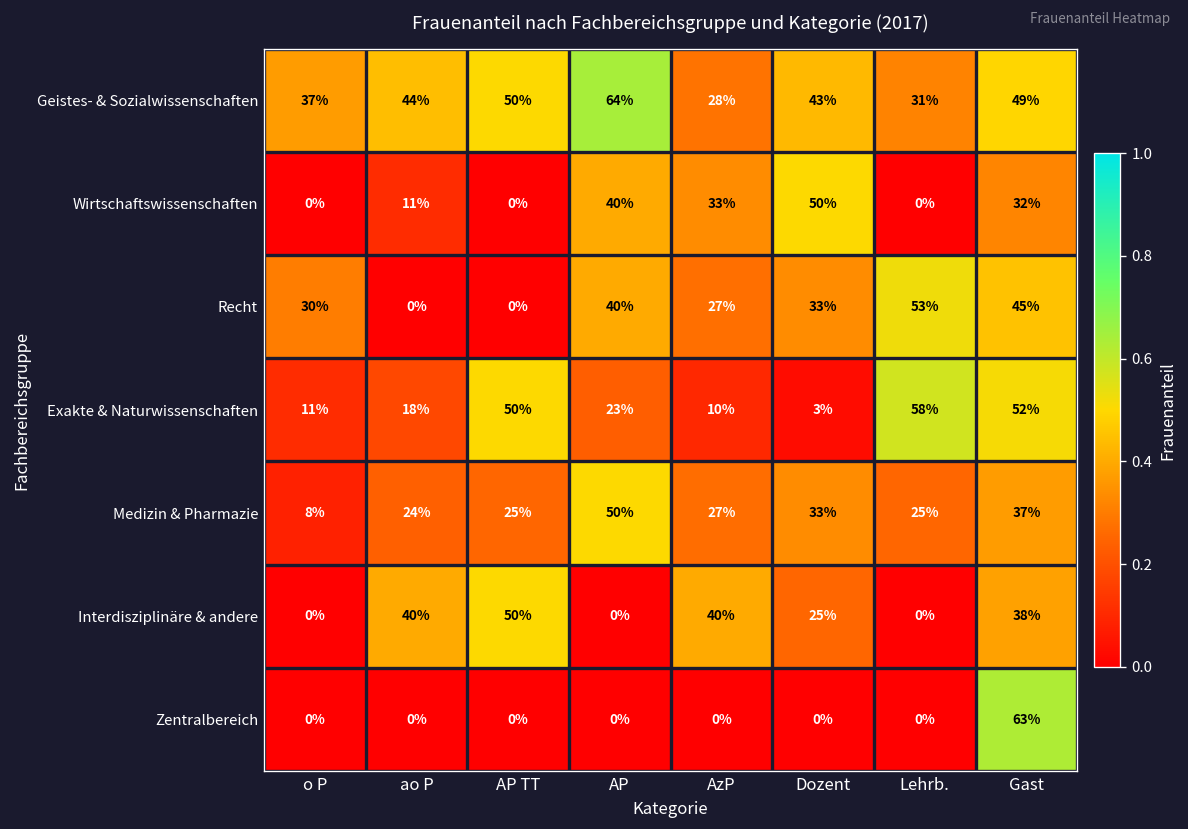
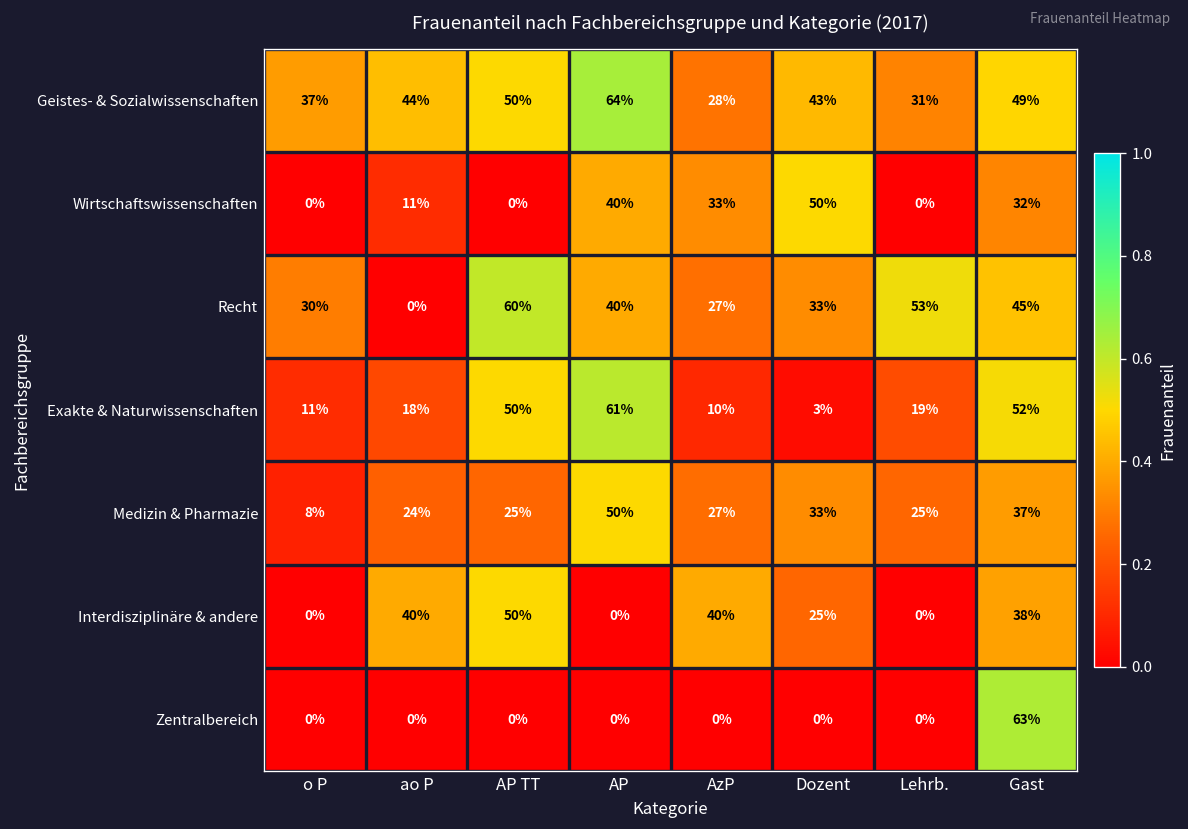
  {
    "Geistes- & Sozialwissenschaften": {
      "o P": "37%",
      "ao P": "44%",
      "AP TT": "50%",
      "AP": "64%",
      "AzP": "28%",
      "Dozent": "43%",
      "Lehrb.": "31%",
      "Gast": "49%"
    },
    "Wirtschaftswissenschaften": {
      "o P": "0%",
      "ao P": "11%",
      "AP TT": "0%",
      "AP": "40%",
      "AzP": "33%",
      "Dozent": "50%",
      "Lehrb.": "0%",
      "Gast": "32%"
    },
    "Recht": {
      "o P": "30%",
      "ao P": "0%",
-     "AP TT": "0%",
+     "AP TT": "60%",
      "AP": "40%",
      "AzP": "27%",
      "Dozent": "33%",
      "Lehrb.": "53%",
      "Gast": "45%"
    },
    "Exakte & Naturwissenschaften": {
      "o P": "11%",
      "ao P": "18%",
      "AP TT": "50%",
-     "AP": "23%",
+     "AP": "61%",
      "AzP": "10%",
      "Dozent": "3%",
-     "Lehrb.": "58%",
+     "Lehrb.": "19%",
      "Gast": "52%"
    },
    "Medizin & Pharmazie": {
      "o P": "8%",
      "ao P": "24%",
      "AP TT": "25%",
      "AP": "50%",
      "AzP": "27%",
      "Dozent": "33%",
      "Lehrb.": "25%",
      "Gast": "37%"
    },
    "Interdisziplinäre & andere": {
      "o P": "0%",
      "ao P": "40%",
      "AP TT": "50%",
      "AP": "0%",
      "AzP": "40%",
      "Dozent": "25%",
      "Lehrb.": "0%",
      "Gast": "38%"
    },
    "Zentralbereich": {
      "o P": "0%",
      "ao P": "0%",
      "AP TT": "0%",
      "AP": "0%",
      "AzP": "0%",
      "Dozent": "0%",
      "Lehrb.": "0%",
      "Gast": "63%"
    }
  }
